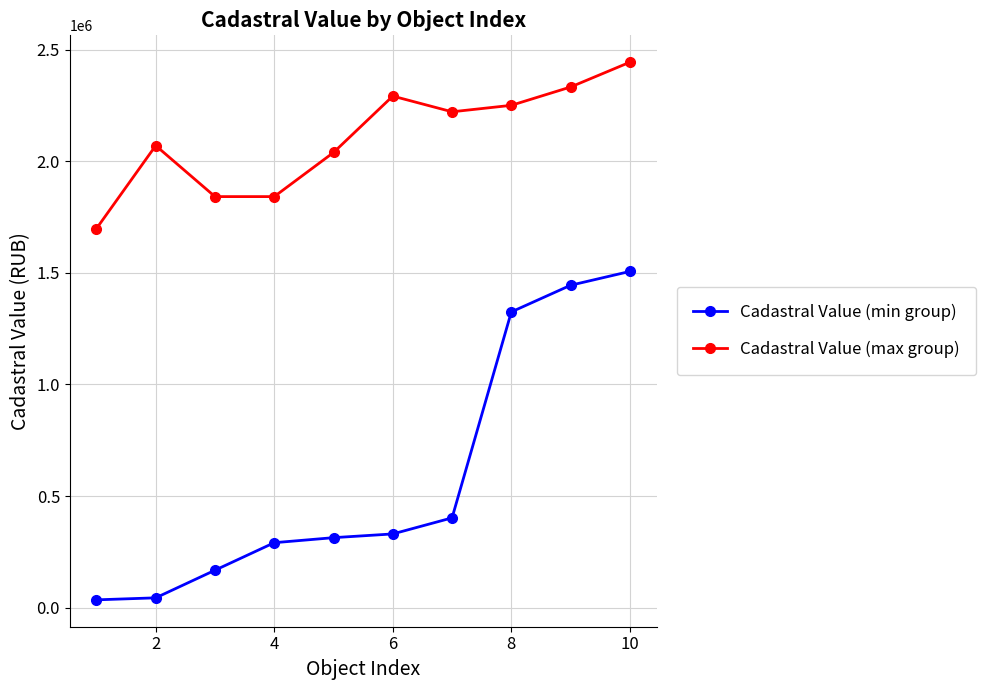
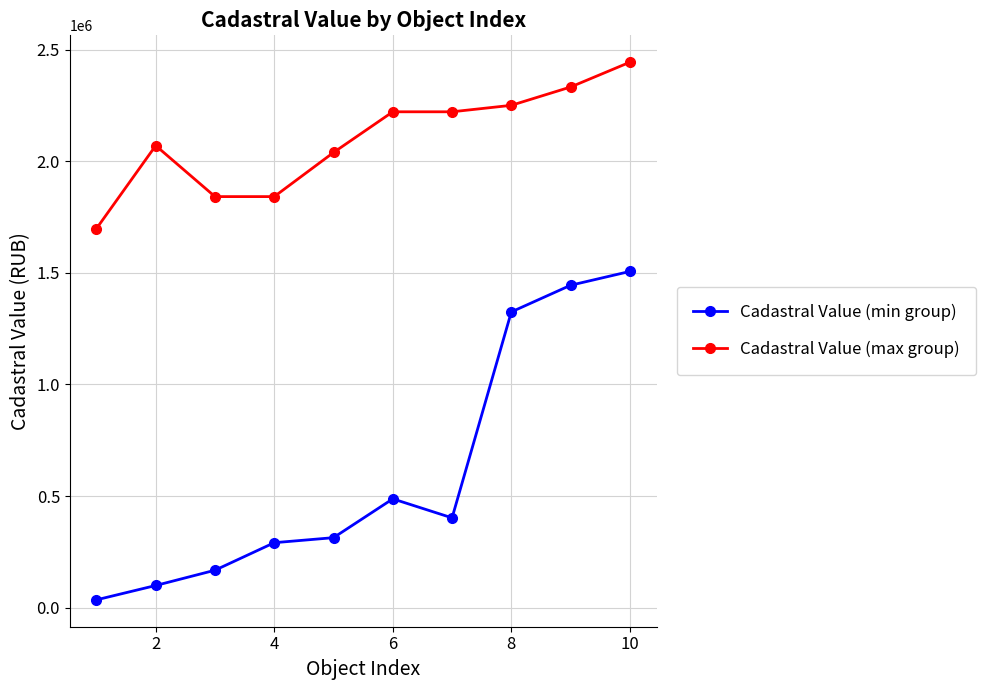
  {
    "Cadastral Value (min group)": {
-     "2": 40000,
+     "2": 100000,
      "4": 290000,
-     "6": 330000,
+     "6": 490000,
      "8": 1330000,
      "10": 1510000
    },
    "Cadastral Value (max group)": {
      "2": 2070000,
      "4": 1840000,
-     "6": 2290000,
+     "6": 2220000,
      "8": 2250000,
      "10": 2440000
    }
  }
